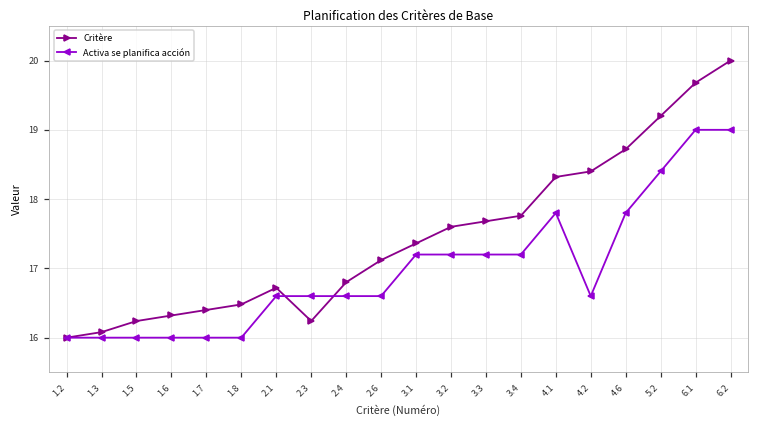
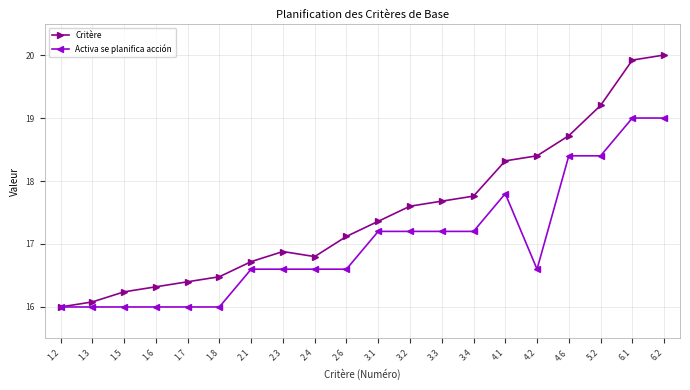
  {
    "Critère": {
      "1.3": 16.1,
      "1.5": 16.2,
      "1.6": 16.3,
      "1.7": 16.4,
      "1.8": 16.5,
      "2.1": 16.7,
-     "2.3": 16.2,
+     "2.3": 16.9,
      "2.4": 16.8,
      "2.6": 17.1,
      "3.1": 17.4,
      "3.2": 17.6,
      "3.3": 17.7,
      "3.4": 17.8,
      "4.1": 18.3,
      "4.2": 18.4,
      "4.6": 18.7,
      "5.2": 19.2,
-     "6.1": 19.7,
+     "6.1": 19.9,
      "6.2": 20.0
    },
    "Activa se planifica acción": {
      "1.3": 16.0,
      "1.5": 16.0,
      "1.6": 16.0,
      "1.7": 16.0,
      "1.8": 16.0,
      "2.1": 16.6,
      "2.3": 16.6,
      "2.4": 16.6,
      "2.6": 16.6,
      "3.1": 17.2,
      "3.2": 17.2,
      "3.3": 17.2,
      "3.4": 17.2,
      "4.1": 17.8,
      "4.2": 16.6,
-     "4.6": 17.8,
+     "4.6": 18.4,
      "5.2": 18.4,
      "6.1": 19.0,
      "6.2": 19.0
    }
  }
